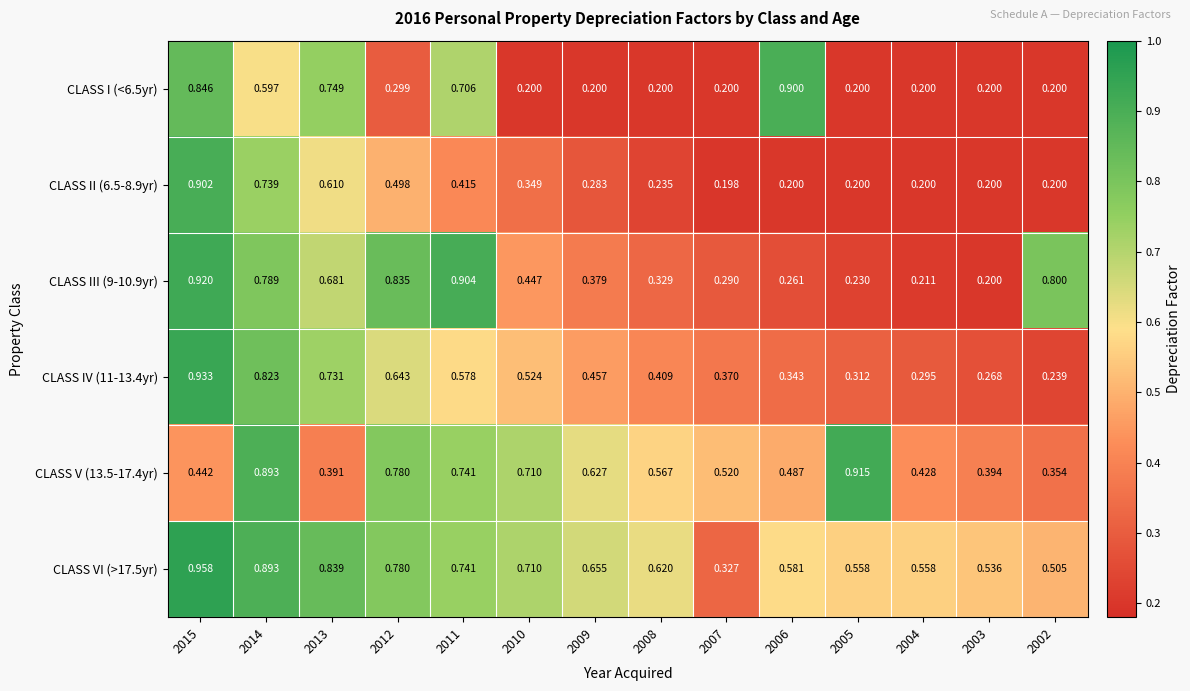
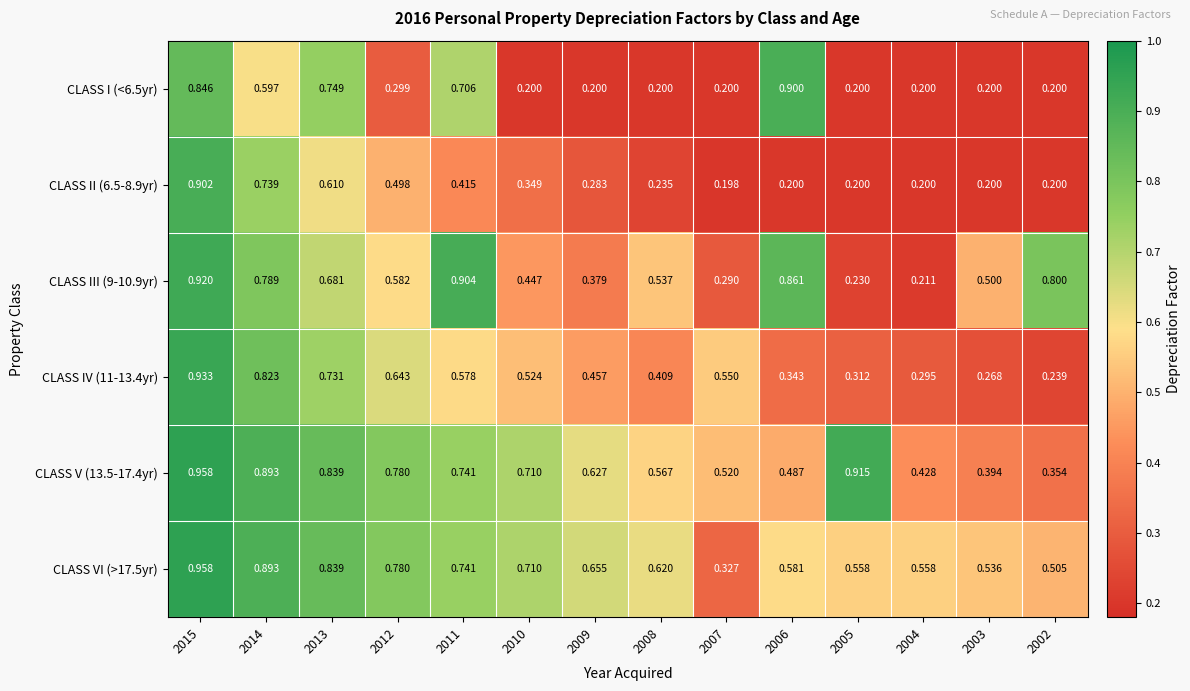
  {
    "CLASS I (<6.5yr)": {
      "2015": 0.846,
      "2014": 0.597,
      "2013": 0.749,
      "2012": 0.299,
      "2011": 0.706,
      "2010": 0.200,
      "2009": 0.200,
      "2008": 0.200,
      "2007": 0.200,
      "2006": 0.900,
      "2005": 0.200,
      "2004": 0.200,
      "2003": 0.200,
      "2002": 0.200
    },
    "CLASS II (6.5-8.9yr)": {
      "2015": 0.902,
      "2014": 0.739,
      "2013": 0.610,
      "2012": 0.498,
      "2011": 0.415,
      "2010": 0.349,
      "2009": 0.283,
      "2008": 0.235,
      "2007": 0.198,
      "2006": 0.200,
      "2005": 0.200,
      "2004": 0.200,
      "2003": 0.200,
      "2002": 0.200
    },
    "CLASS III (9-10.9yr)": {
      "2015": 0.920,
      "2014": 0.789,
      "2013": 0.681,
-     "2012": 0.835,
+     "2012": 0.582,
      "2011": 0.904,
      "2010": 0.447,
      "2009": 0.379,
-     "2008": 0.329,
+     "2008": 0.537,
      "2007": 0.290,
-     "2006": 0.261,
+     "2006": 0.861,
      "2005": 0.230,
      "2004": 0.211,
-     "2003": 0.200,
+     "2003": 0.500,
      "2002": 0.800
    },
    "CLASS IV (11-13.4yr)": {
      "2015": 0.933,
      "2014": 0.823,
      "2013": 0.731,
      "2012": 0.643,
      "2011": 0.578,
      "2010": 0.524,
      "2009": 0.457,
      "2008": 0.409,
-     "2007": 0.370,
+     "2007": 0.550,
      "2006": 0.343,
      "2005": 0.312,
      "2004": 0.295,
      "2003": 0.268,
      "2002": 0.239
    },
    "CLASS V (13.5-17.4yr)": {
-     "2015": 0.442,
+     "2015": 0.958,
      "2014": 0.893,
-     "2013": 0.391,
+     "2013": 0.839,
      "2012": 0.780,
      "2011": 0.741,
      "2010": 0.710,
      "2009": 0.627,
      "2008": 0.567,
      "2007": 0.520,
      "2006": 0.487,
      "2005": 0.915,
      "2004": 0.428,
      "2003": 0.394,
      "2002": 0.354
    },
    "CLASS VI (>17.5yr)": {
      "2015": 0.958,
      "2014": 0.893,
      "2013": 0.839,
      "2012": 0.780,
      "2011": 0.741,
      "2010": 0.710,
      "2009": 0.655,
      "2008": 0.620,
      "2007": 0.327,
      "2006": 0.581,
      "2005": 0.558,
      "2004": 0.558,
      "2003": 0.536,
      "2002": 0.505
    }
  }
